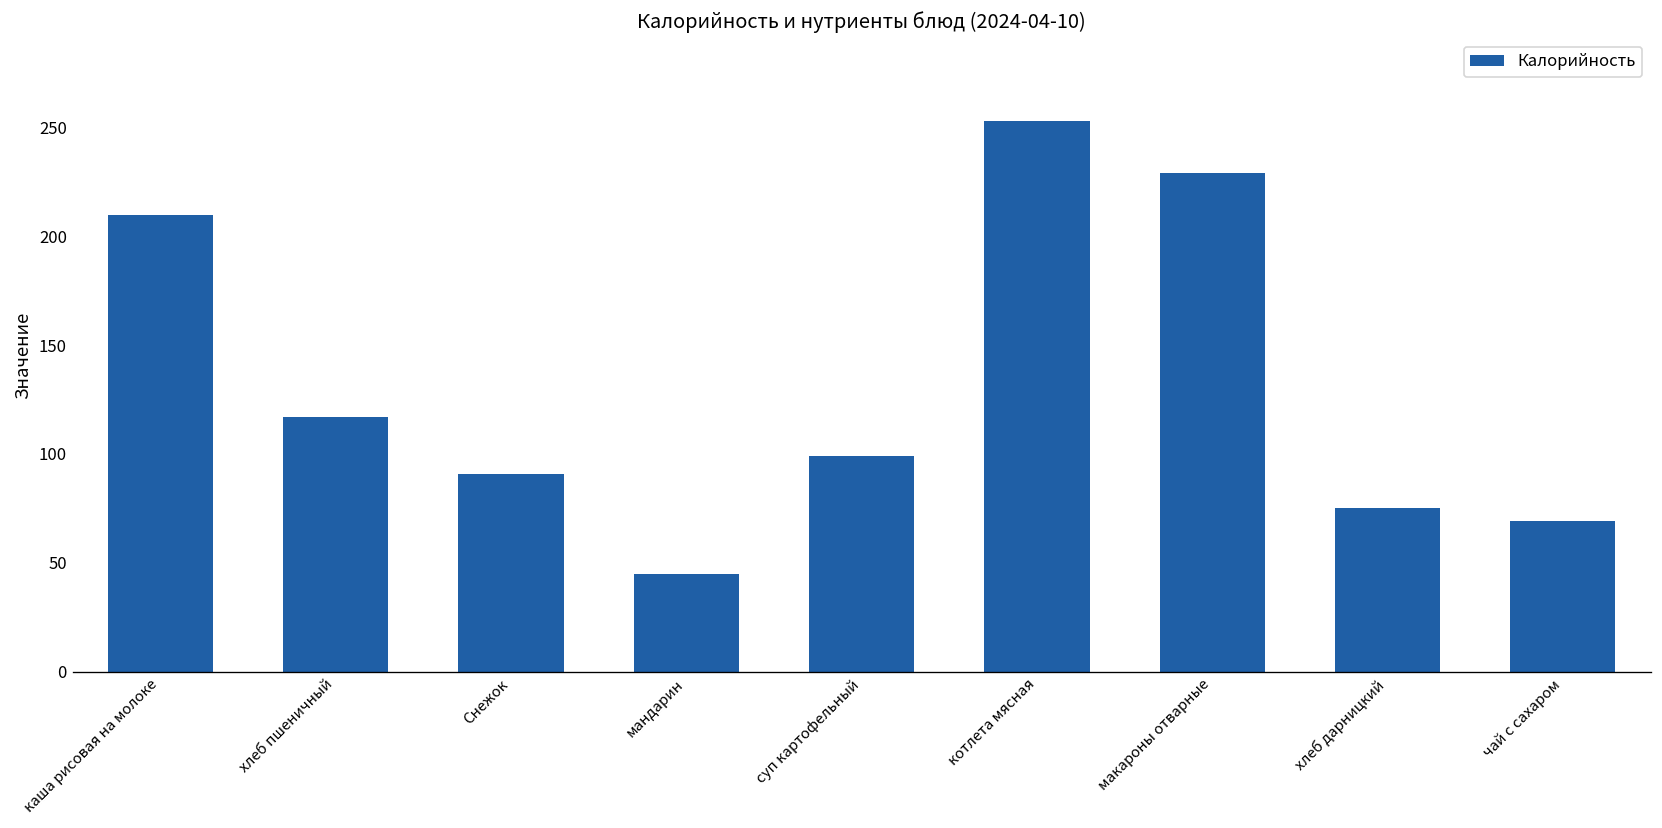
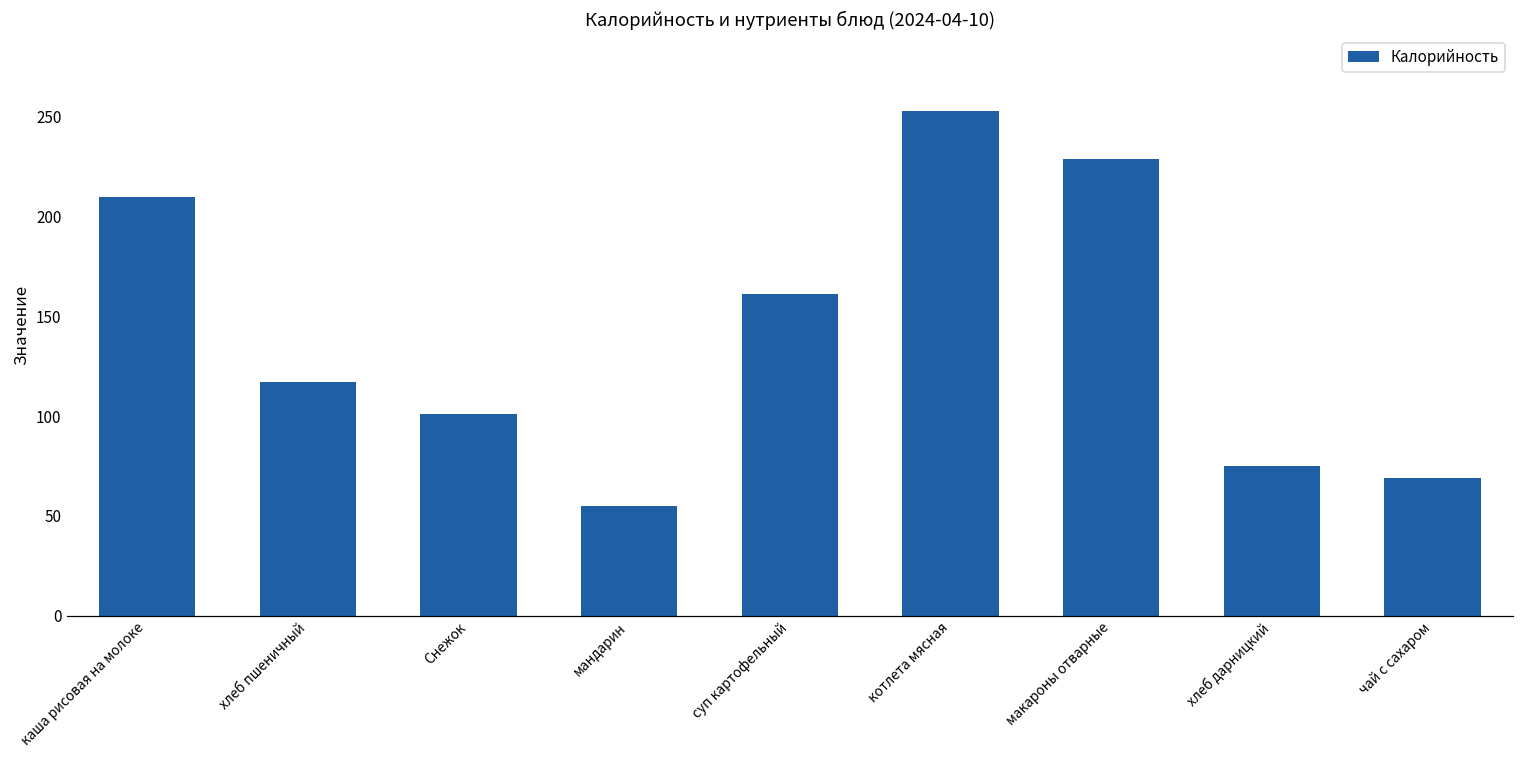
  {
    "каша рисовая на молоке": 210,
    "хлеб пшеничный": 117,
-   "Снежок": 91,
-   "мандарин": 45,
-   "суп картофельный": 99,
+   "Снежок": 101,
+   "мандарин": 55,
+   "суп картофельный": 161,
    "котлета мясная": 253,
    "макароны отварные": 229,
    "хлеб дарницкий": 75,
    "чай с сахаром": 69
  }
